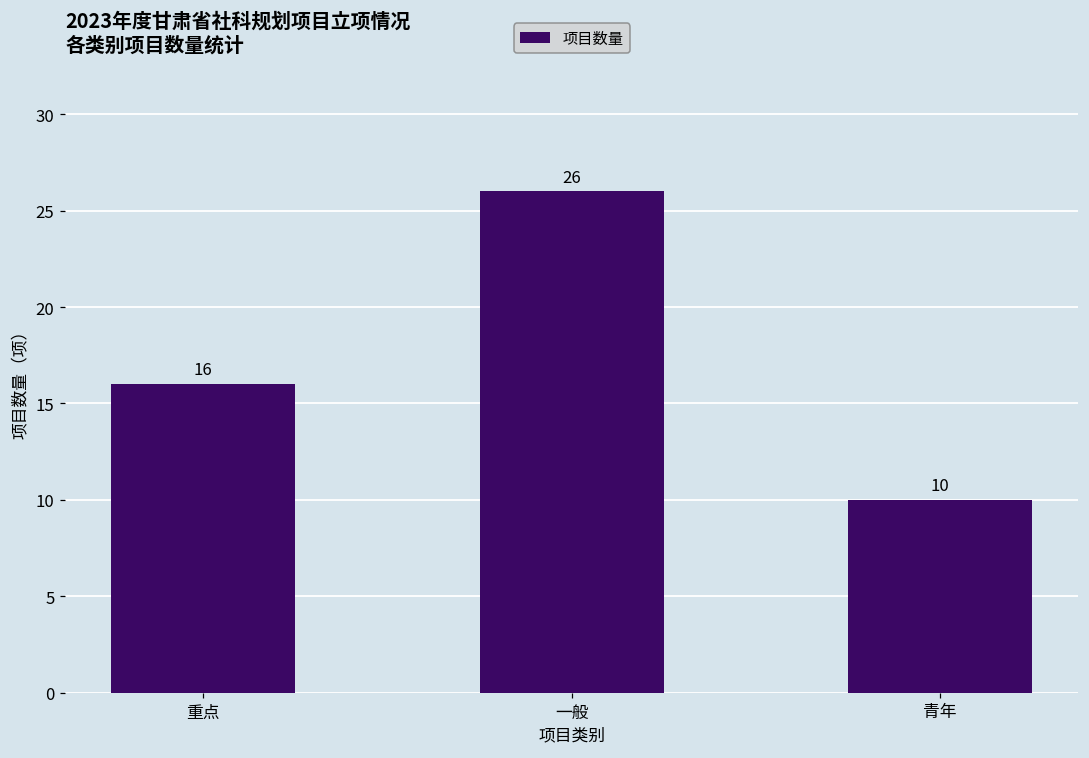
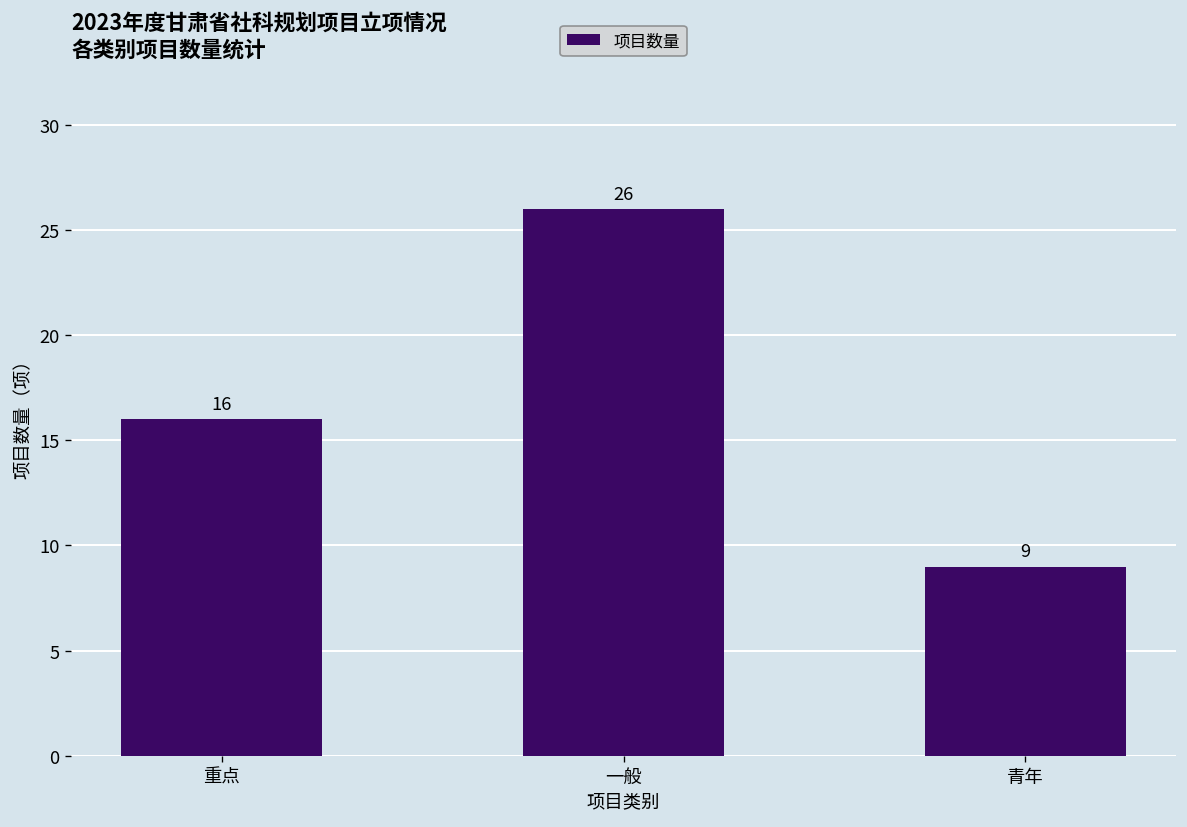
  {
    "重点": 16,
    "一般": 26,
-   "青年": 10
+   "青年": 9
  }
